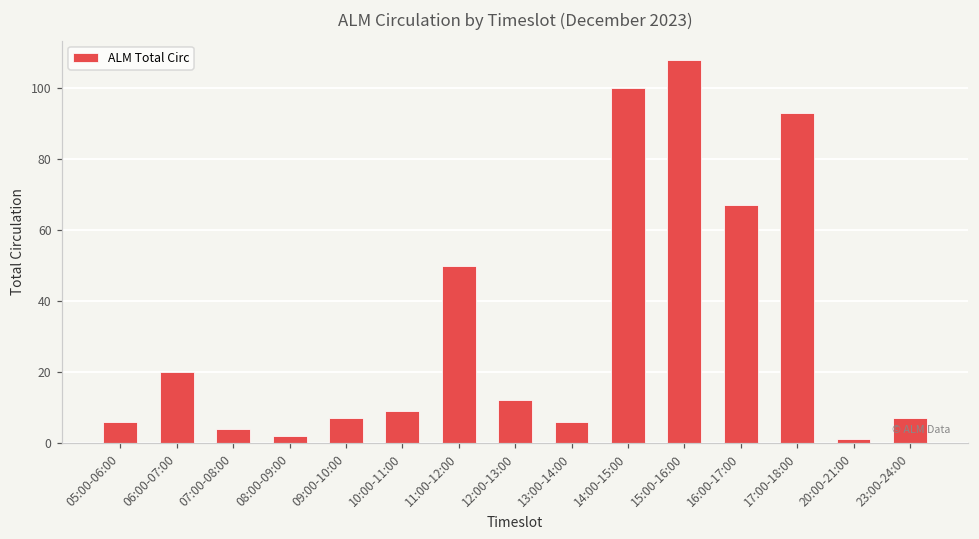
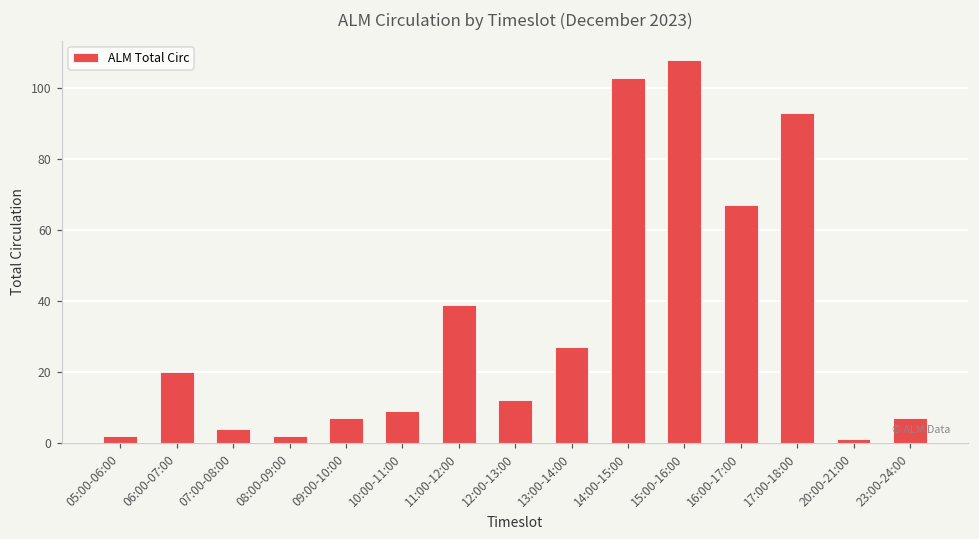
  {
-   "05:00-06:00": 6,
+   "05:00-06:00": 2,
    "06:00-07:00": 20,
    "07:00-08:00": 4,
    "08:00-09:00": 2,
    "09:00-10:00": 7,
    "10:00-11:00": 9,
-   "11:00-12:00": 50,
+   "11:00-12:00": 39,
    "12:00-13:00": 12,
-   "13:00-14:00": 6,
-   "14:00-15:00": 100,
+   "13:00-14:00": 27,
+   "14:00-15:00": 103,
    "15:00-16:00": 108,
    "16:00-17:00": 67,
    "17:00-18:00": 93,
    "20:00-21:00": 1,
    "23:00-24:00": 7
  }
